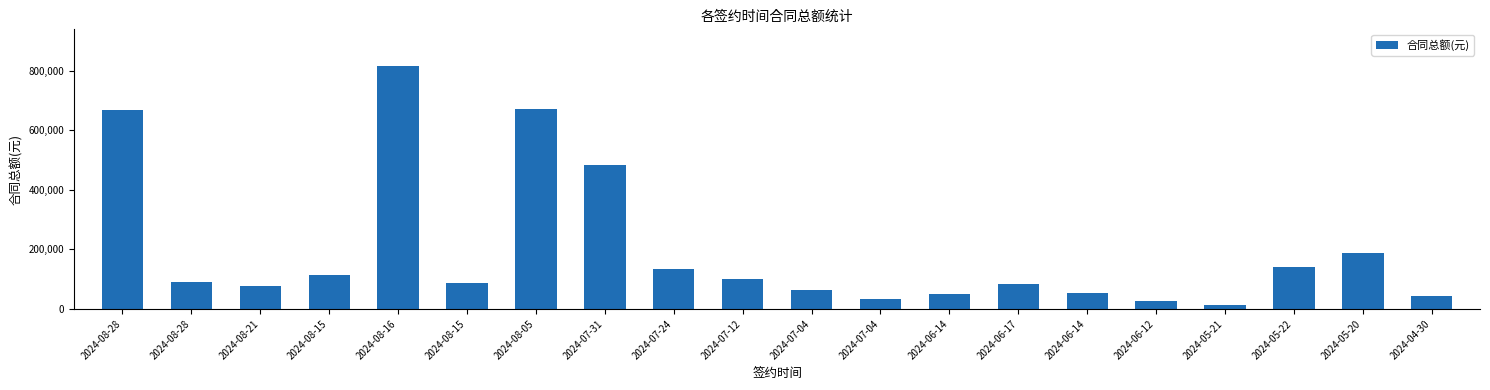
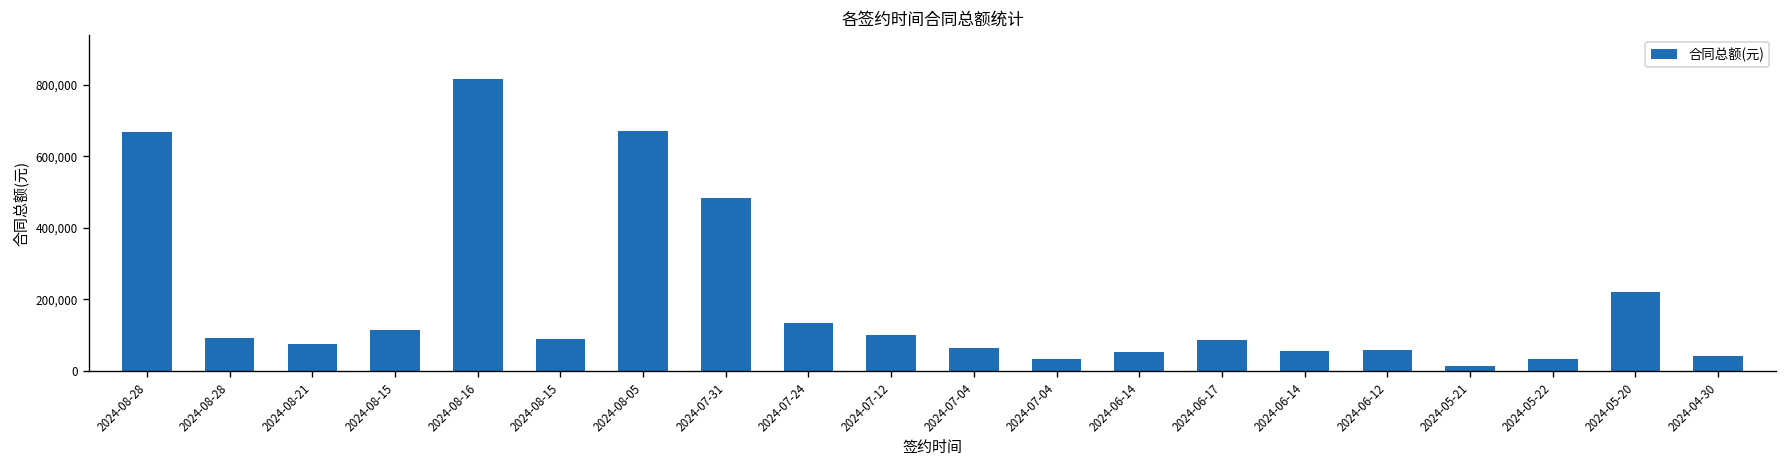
  {
    "2024-08-21": "80,000",
    "2024-08-16": "820,000",
    "2024-08-05": "670,000",
    "2024-07-31": "480,000",
    "2024-07-24": "130,000",
    "2024-07-12": "100,000",
    "2024-06-17": "80,000",
-   "2024-06-12": "30,000",
+   "2024-06-12": "60,000",
    "2024-05-21": "10,000",
-   "2024-05-22": "140,000",
-   "2024-05-20": "190,000",
+   "2024-05-22": "30,000",
+   "2024-05-20": "220,000",
    "2024-04-30": "40,000"
  }
